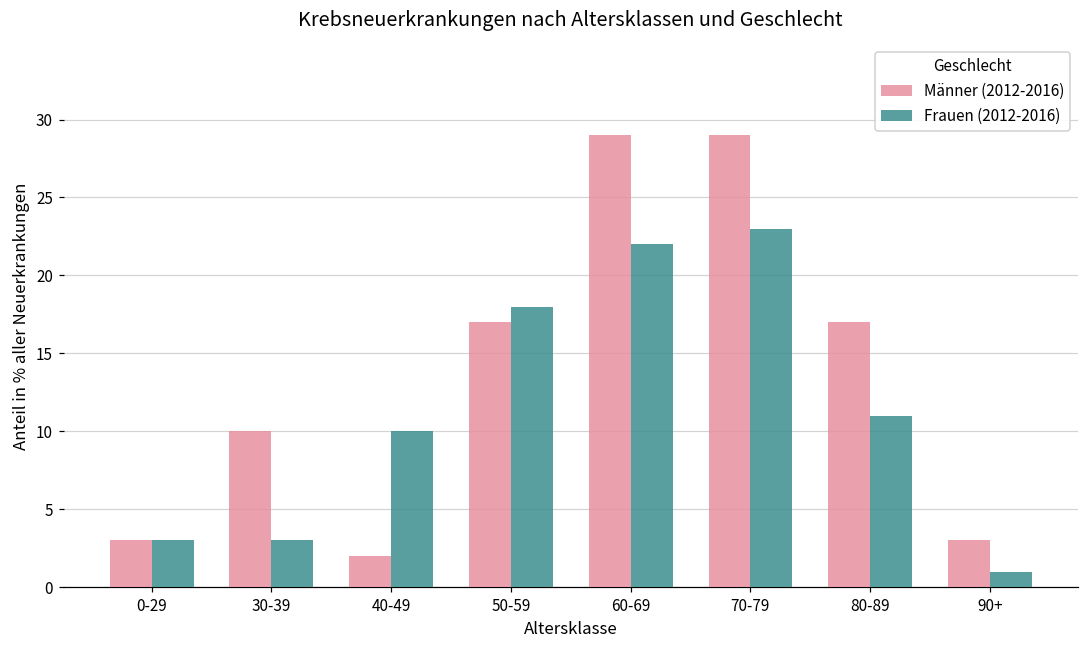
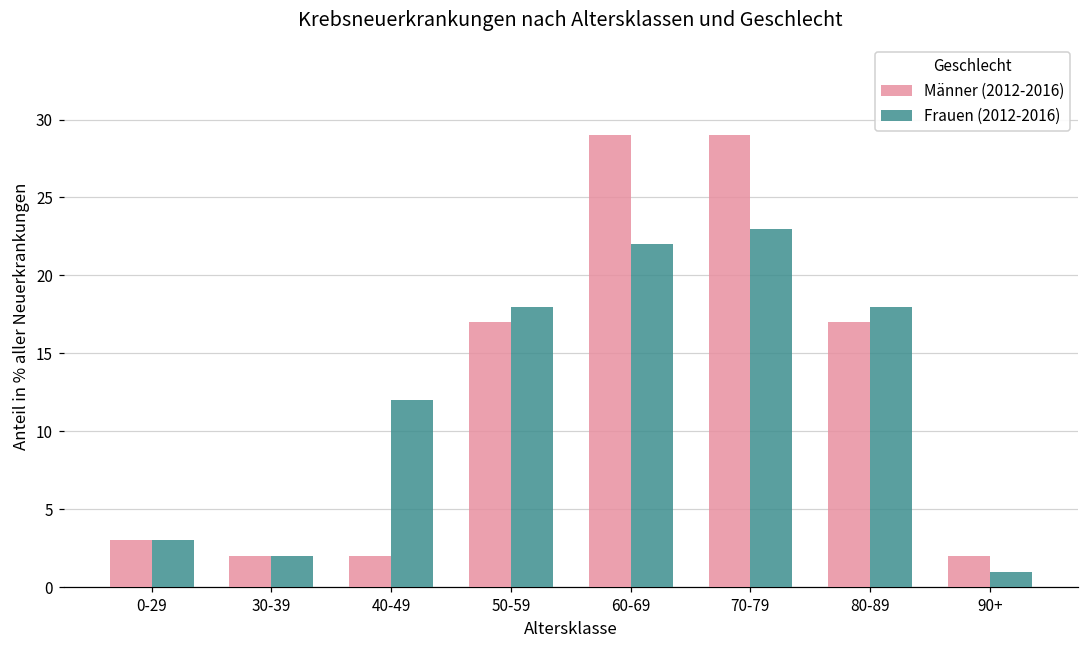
  {
    "Männer (2012-2016)": {
      "0-29": 3,
-     "30-39": 10,
+     "30-39": 2,
      "40-49": 2,
      "50-59": 17,
      "60-69": 29,
      "70-79": 29,
      "80-89": 17,
-     "90+": 3
+     "90+": 2
    },
    "Frauen (2012-2016)": {
      "0-29": 3,
-     "30-39": 3,
-     "40-49": 10,
+     "30-39": 2,
+     "40-49": 12,
      "50-59": 18,
      "60-69": 22,
      "70-79": 23,
-     "80-89": 11,
+     "80-89": 18,
      "90+": 1
    }
  }
